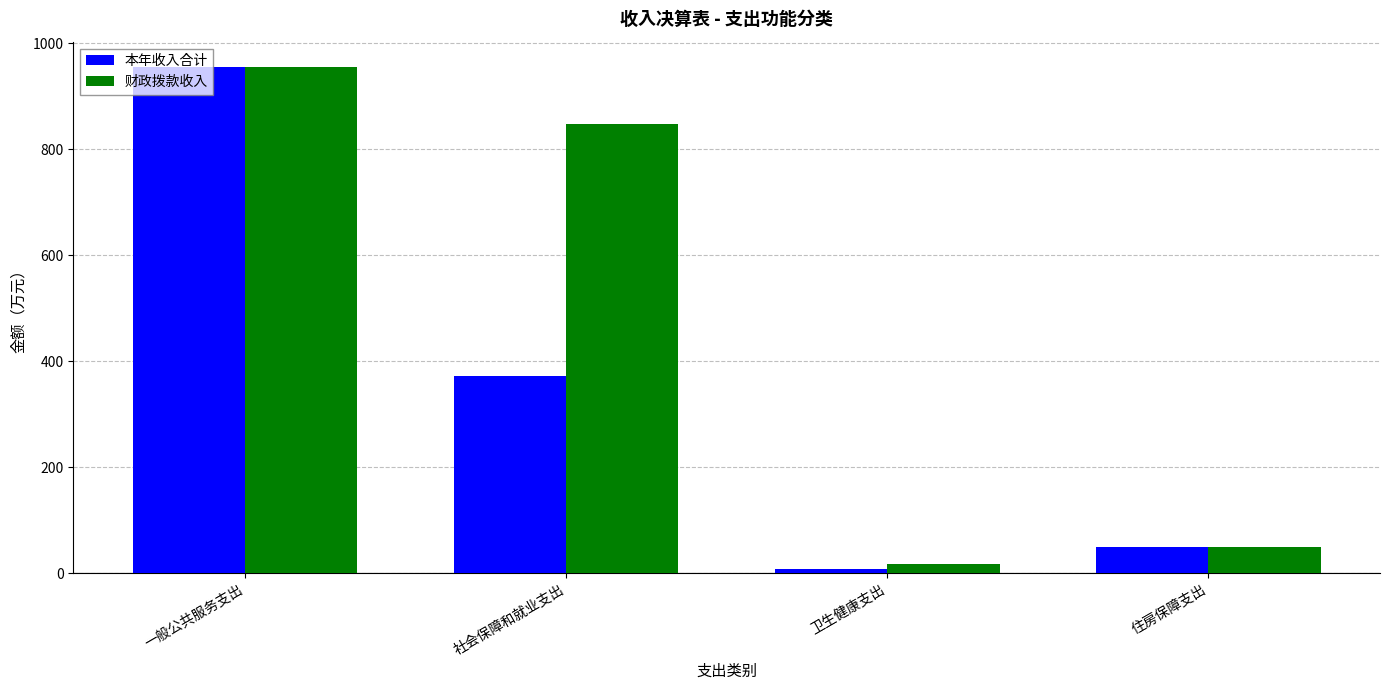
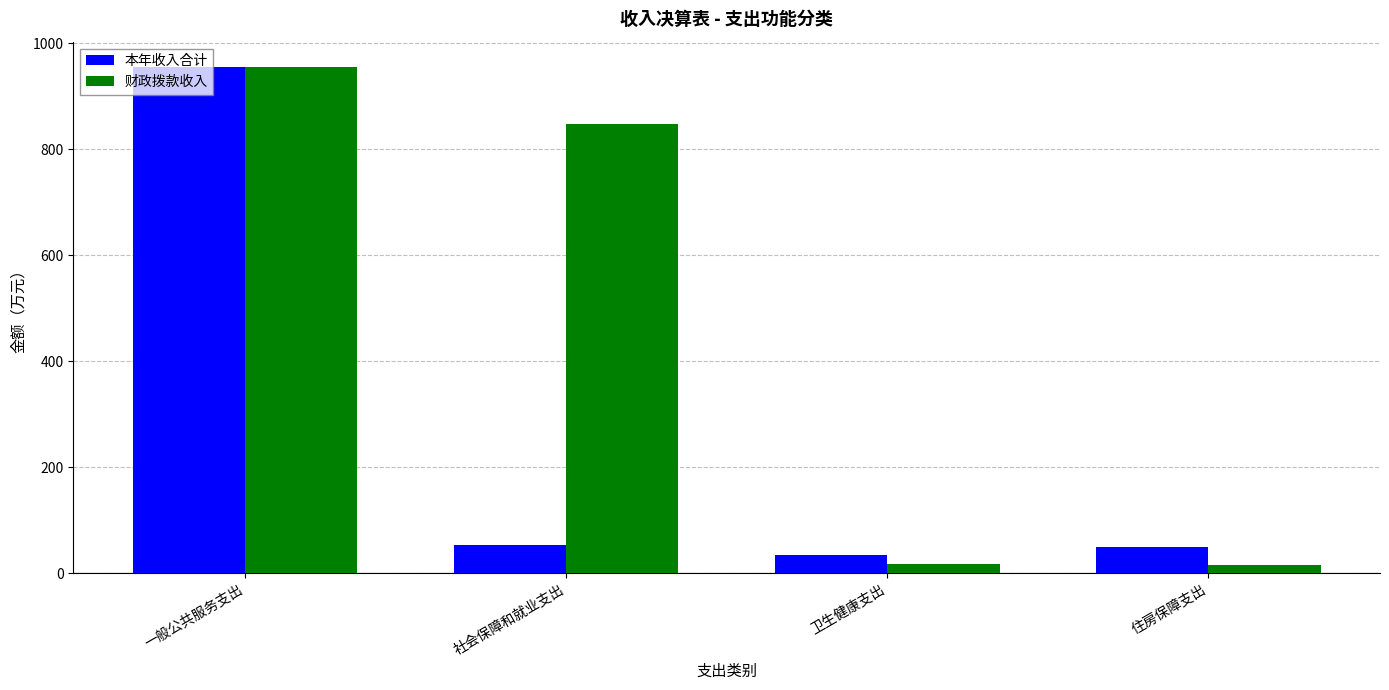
  {
    "本年收入合计": {
-     "社会保障和就业支出": 370,
-     "卫生健康支出": 10,
+     "社会保障和就业支出": 50,
+     "卫生健康支出": 30,
      "住房保障支出": 50
    },
    "财政拨款收入": {
      "一般公共服务支出": 950,
      "社会保障和就业支出": 850,
      "卫生健康支出": 20,
-     "住房保障支出": 50
+     "住房保障支出": 20
    }
  }
